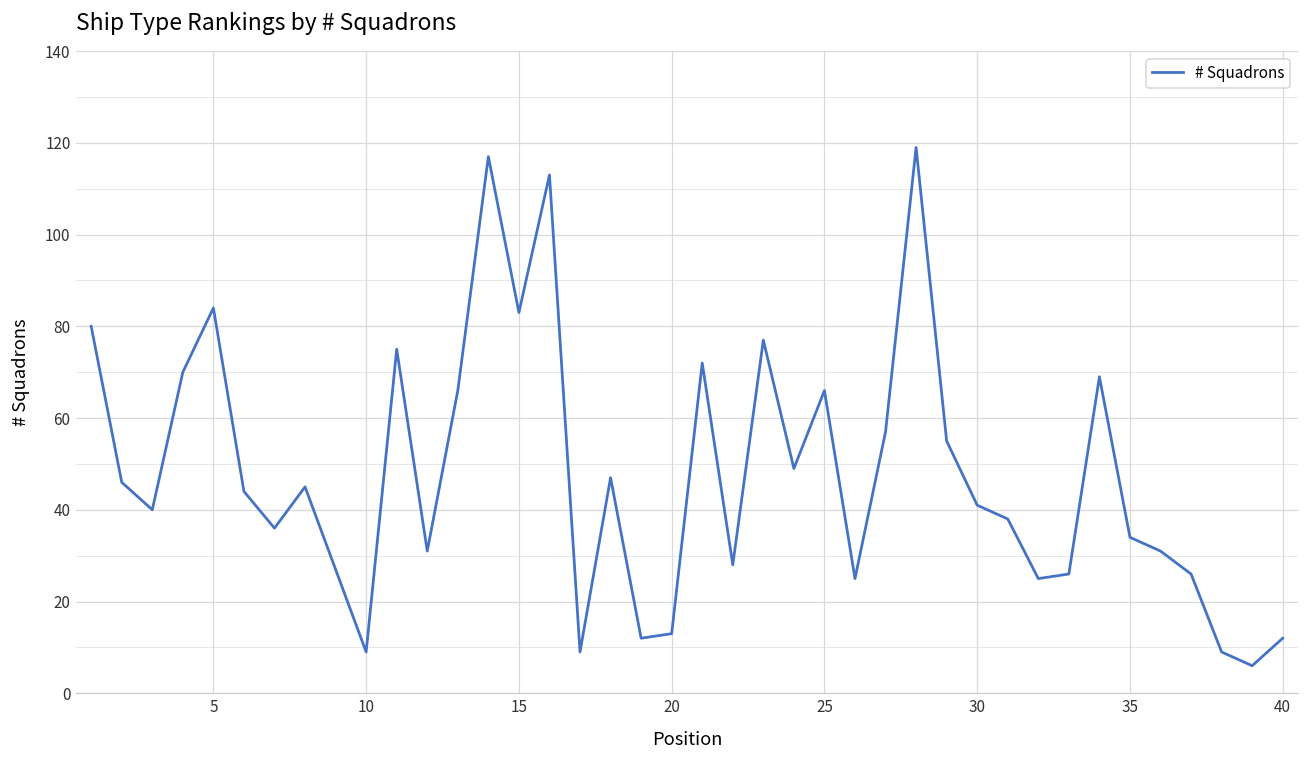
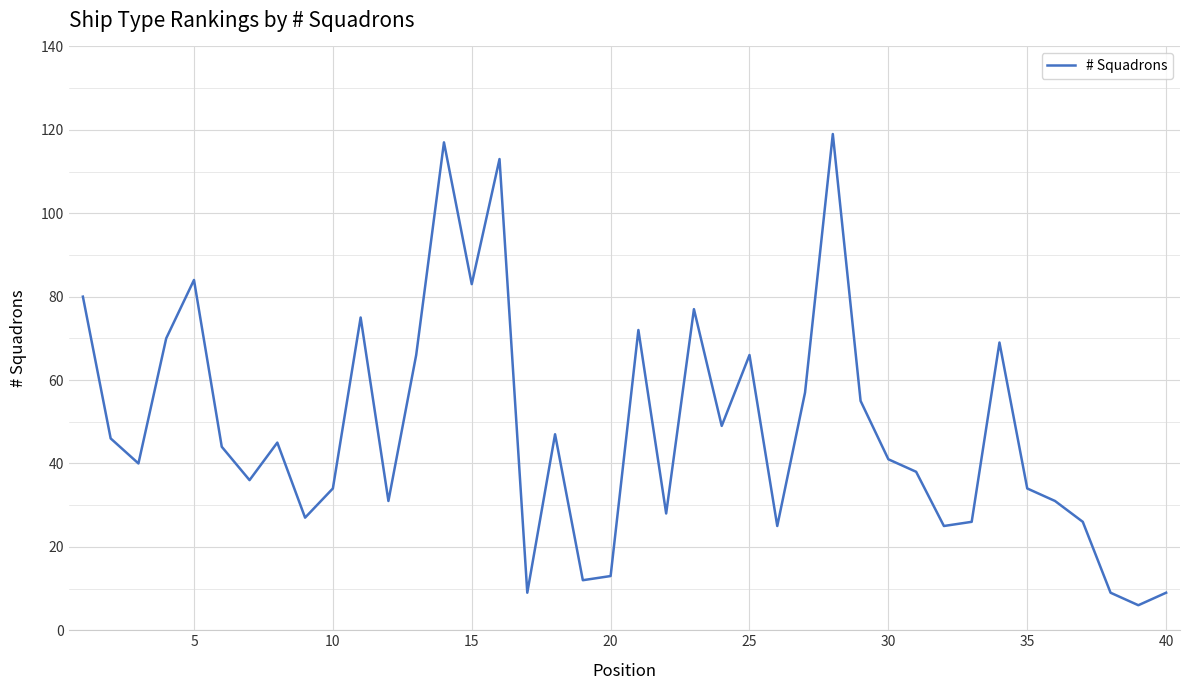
  {
    "5": 84,
-   "10": 9,
+   "10": 34,
    "15": 83,
    "20": 13,
    "25": 66,
    "30": 41,
    "35": 34,
-   "40": 12
+   "40": 9
  }
